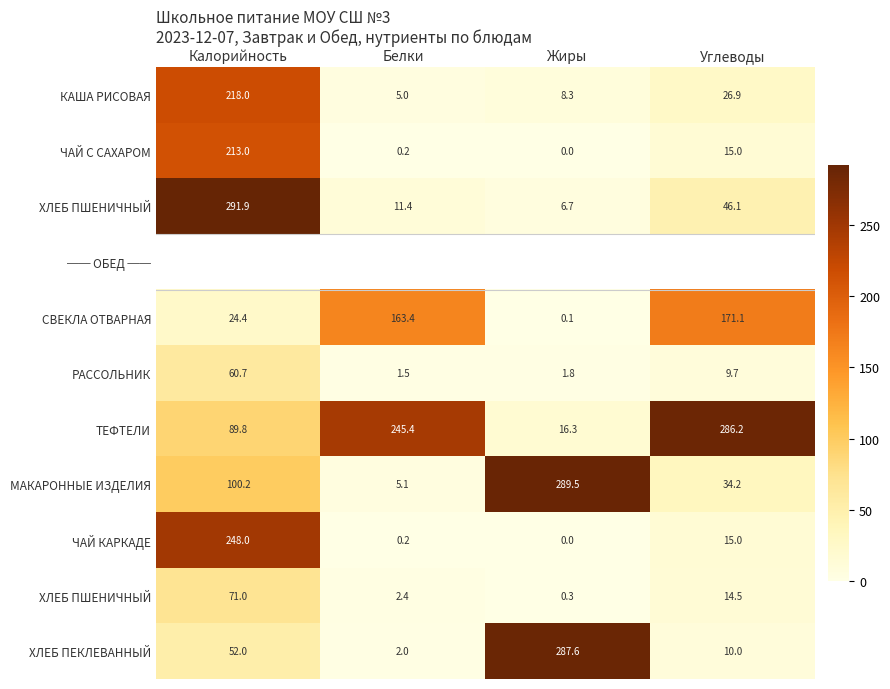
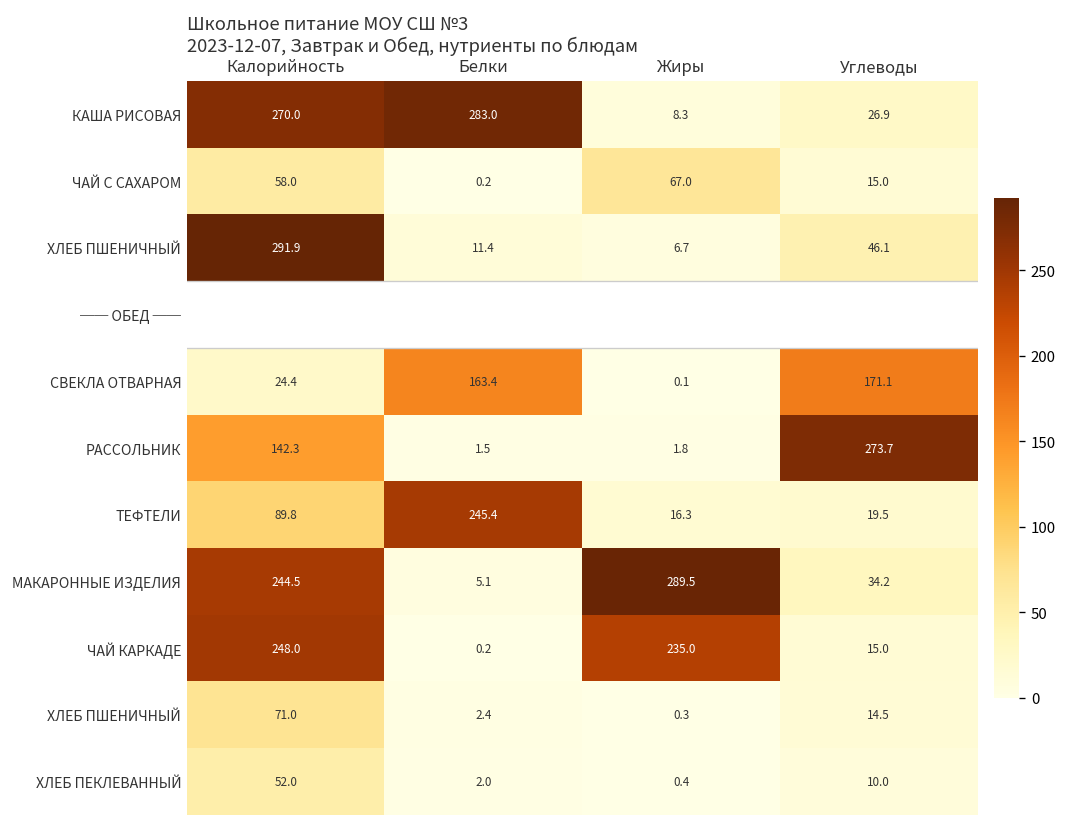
  {
    "КАША РИСОВАЯ": {
-     "Калорийность": 218.0,
-     "Белки": 5.0,
+     "Калорийность": 270.0,
+     "Белки": 283.0,
      "Жиры": 8.3,
      "Углеводы": 26.9
    },
    "ЧАЙ С САХАРОМ": {
-     "Калорийность": 213.0,
+     "Калорийность": 58.0,
      "Белки": 0.2,
-     "Жиры": 0.0,
+     "Жиры": 67.0,
      "Углеводы": 15.0
    },
    "СВЕКЛА ОТВАРНАЯ": {
      "Калорийность": 24.4,
      "Белки": 163.4,
      "Жиры": 0.1,
      "Углеводы": 171.1
    },
    "РАССОЛЬНИК": {
-     "Калорийность": 60.7,
+     "Калорийность": 142.3,
      "Белки": 1.5,
      "Жиры": 1.8,
-     "Углеводы": 9.7
+     "Углеводы": 273.7
    },
    "ТЕФТЕЛИ": {
      "Калорийность": 89.8,
      "Белки": 245.4,
      "Жиры": 16.3,
-     "Углеводы": 286.2
+     "Углеводы": 19.5
    },
    "МАКАРОННЫЕ ИЗДЕЛИЯ": {
-     "Калорийность": 100.2,
+     "Калорийность": 244.5,
      "Белки": 5.1,
      "Жиры": 289.5,
      "Углеводы": 34.2
    },
    "ЧАЙ КАРКАДЕ": {
      "Калорийность": 248.0,
      "Белки": 0.2,
-     "Жиры": 0.0,
+     "Жиры": 235.0,
      "Углеводы": 15.0
    },
    "ХЛЕБ ПЕКЛЕВАННЫЙ": {
      "Калорийность": 52.0,
      "Белки": 2.0,
-     "Жиры": 287.6,
+     "Жиры": 0.4,
      "Углеводы": 10.0
    }
  }
